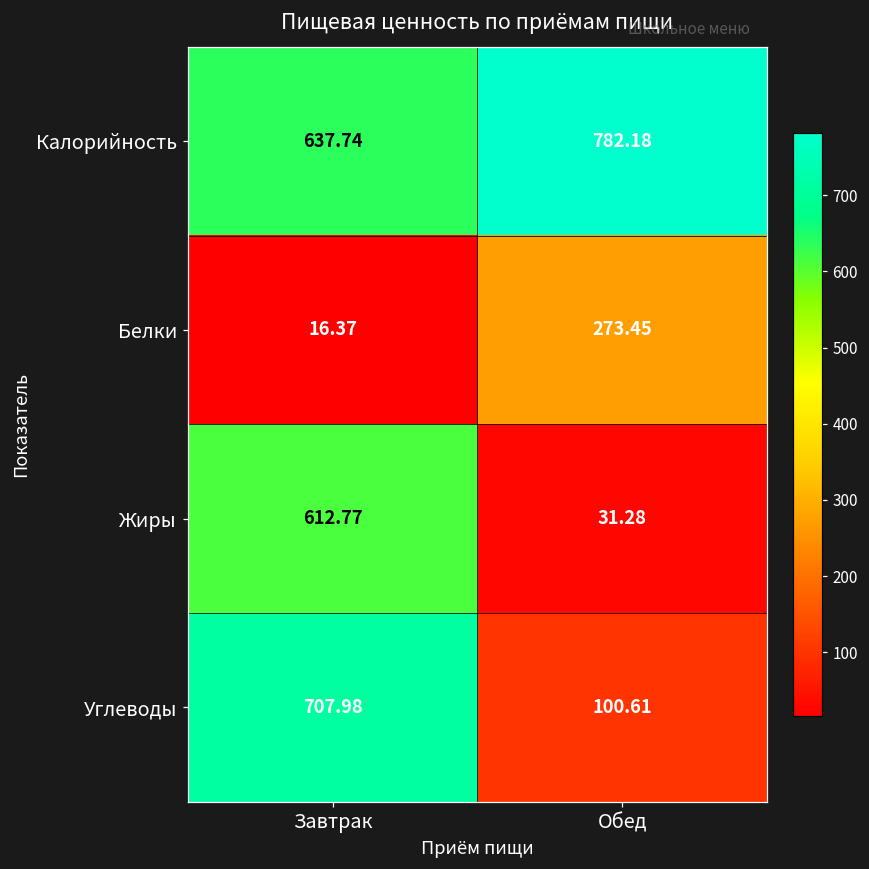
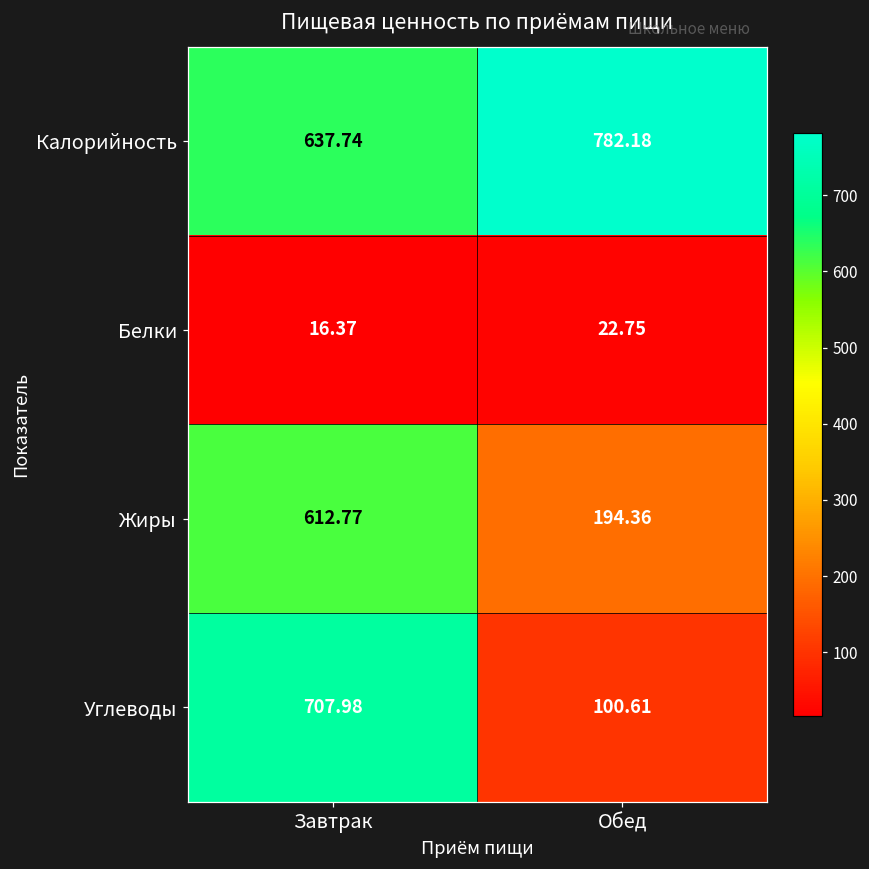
  {
    "Калорийность": {
      "Завтрак": 637.74,
      "Обед": 782.18
    },
    "Белки": {
      "Завтрак": 16.37,
-     "Обед": 273.45
+     "Обед": 22.75
    },
    "Жиры": {
      "Завтрак": 612.77,
-     "Обед": 31.28
+     "Обед": 194.36
    },
    "Углеводы": {
      "Завтрак": 707.98,
      "Обед": 100.61
    }
  }
